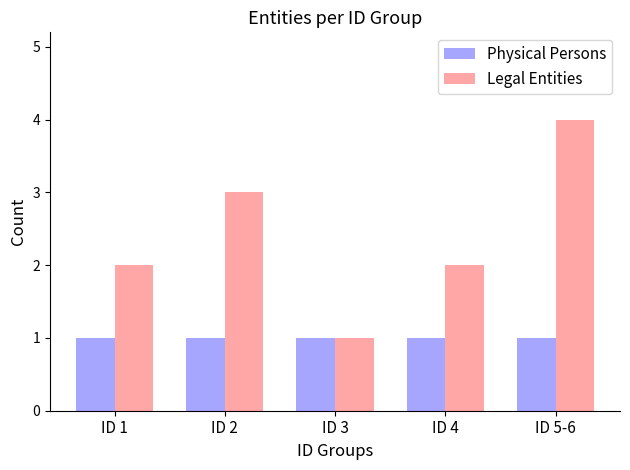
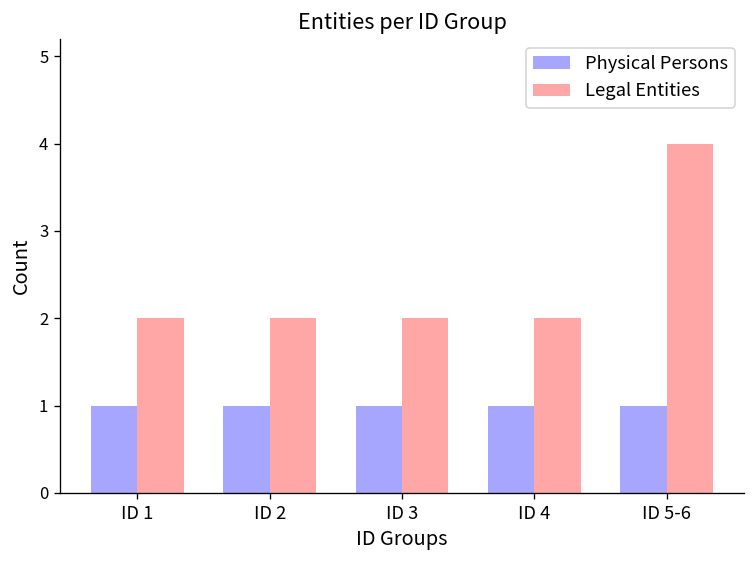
  {
    "Physical Persons": {
      "ID 1": 1,
      "ID 2": 1,
      "ID 3": 1,
      "ID 4": 1,
      "ID 5-6": 1
    },
    "Legal Entities": {
      "ID 1": 2,
-     "ID 2": 3,
-     "ID 3": 1,
+     "ID 2": 2,
+     "ID 3": 2,
      "ID 4": 2,
      "ID 5-6": 4
    }
  }
